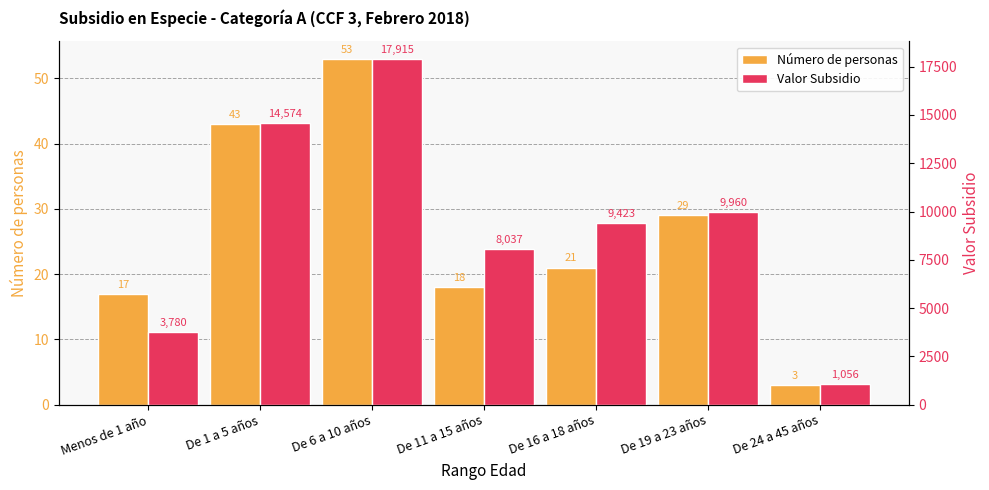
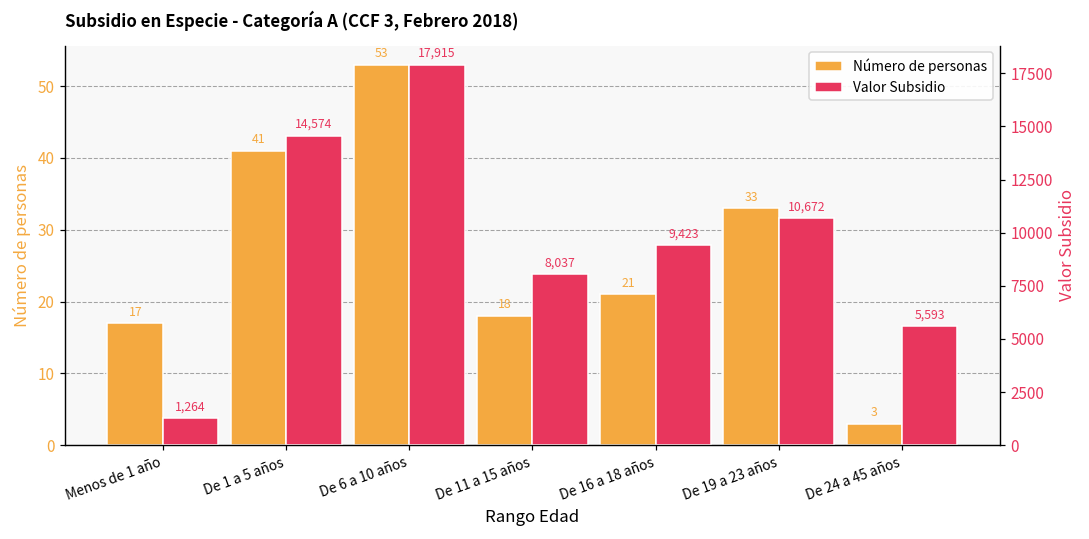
  {
    "Número de personas": {
      "Menos de 1 año": "17",
-     "De 1 a 5 años": "43",
+     "De 1 a 5 años": "41",
      "De 6 a 10 años": "53",
      "De 11 a 15 años": "18",
      "De 16 a 18 años": "21",
-     "De 19 a 23 años": "29",
+     "De 19 a 23 años": "33",
      "De 24 a 45 años": "3"
    },
    "Valor Subsidio": {
-     "Menos de 1 año": "3,780",
+     "Menos de 1 año": "1,264",
      "De 1 a 5 años": "14,574",
      "De 6 a 10 años": "17,915",
      "De 11 a 15 años": "8,037",
      "De 16 a 18 años": "9,423",
-     "De 19 a 23 años": "9,960",
-     "De 24 a 45 años": "1,056"
+     "De 19 a 23 años": "10,672",
+     "De 24 a 45 años": "5,593"
    }
  }
